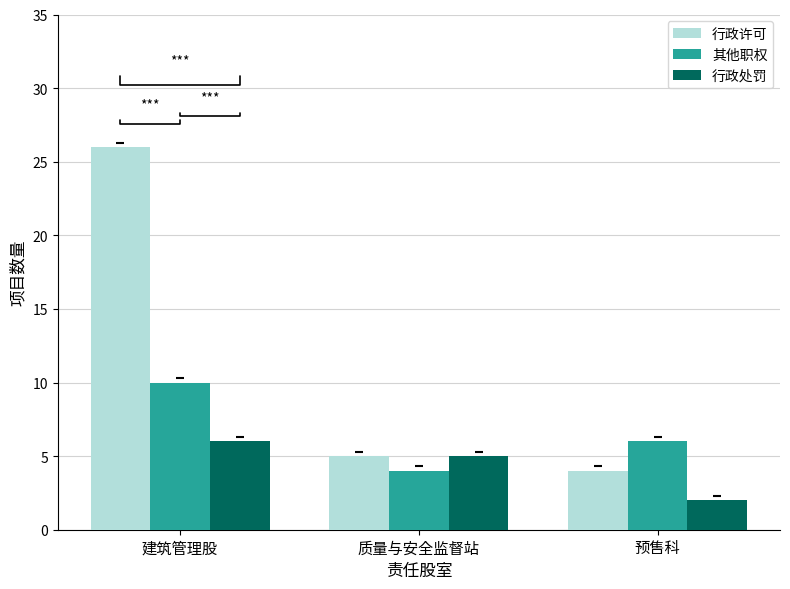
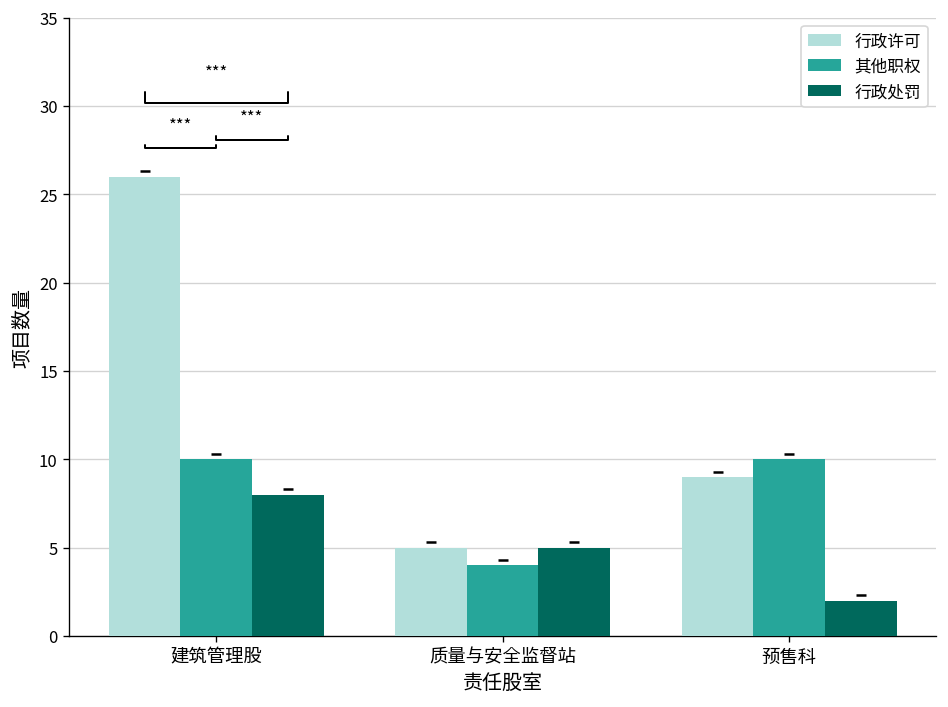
  {
    "行政许可": {
      "建筑管理股": 26,
      "质量与安全监督站": 5,
-     "预售科": 4
+     "预售科": 9
    },
    "其他职权": {
      "建筑管理股": 10,
      "质量与安全监督站": 4,
-     "预售科": 6
+     "预售科": 10
    },
    "行政处罚": {
-     "建筑管理股": 6,
+     "建筑管理股": 8,
      "质量与安全监督站": 5,
      "预售科": 2
    }
  }
